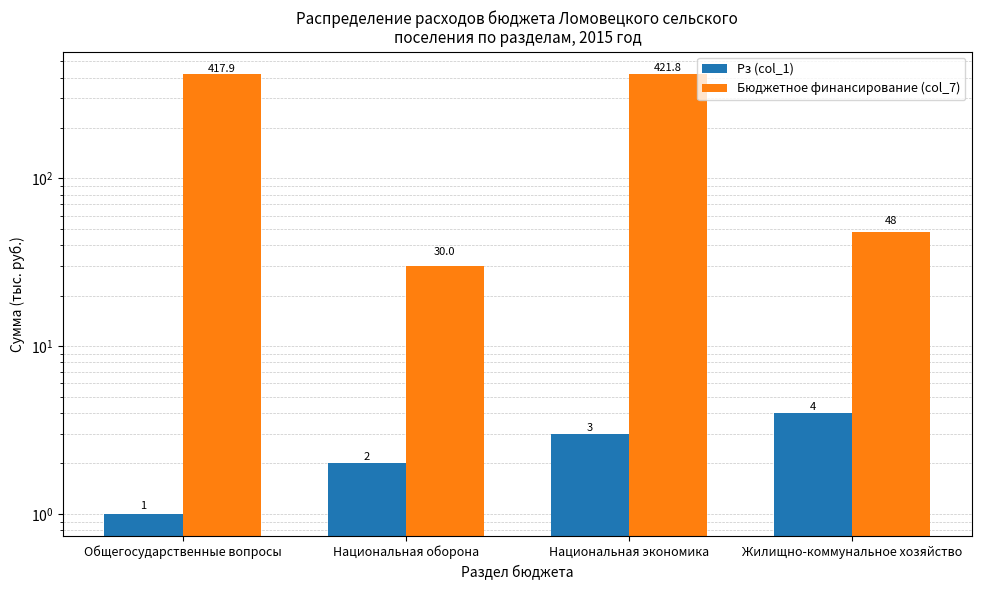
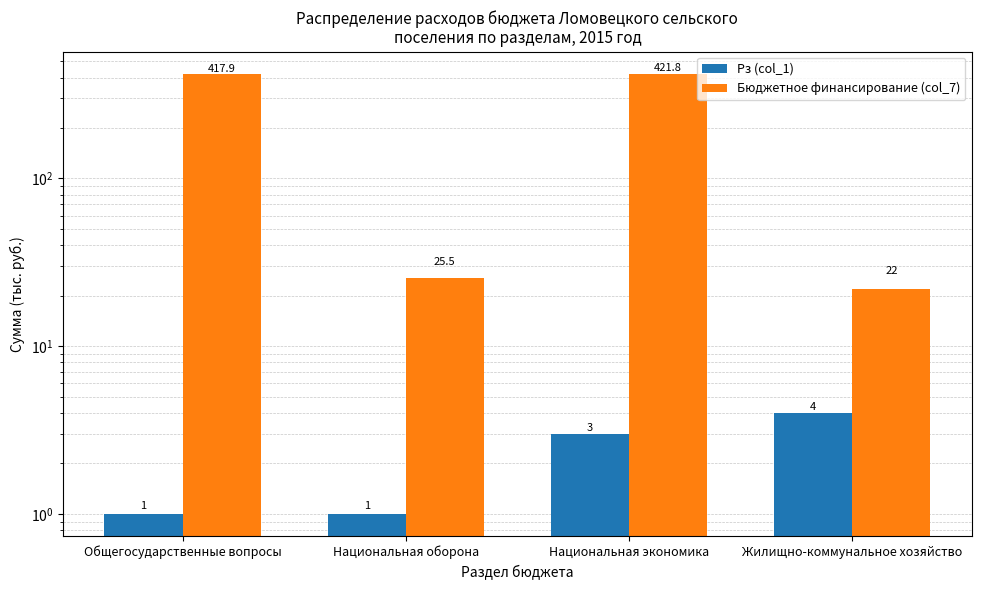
  {
    "Рз (col_1)": {
      "Общегосударственные вопросы": 1,
-     "Национальная оборона": 2,
+     "Национальная оборона": 1,
      "Национальная экономика": 3,
      "Жилищно-коммунальное хозяйство": 4
    },
    "Бюджетное финансирование (col_7)": {
      "Общегосударственные вопросы": 417.9,
-     "Национальная оборона": 30.0,
+     "Национальная оборона": 25.5,
      "Национальная экономика": 421.8,
-     "Жилищно-коммунальное хозяйство": 48
+     "Жилищно-коммунальное хозяйство": 22
    }
  }
